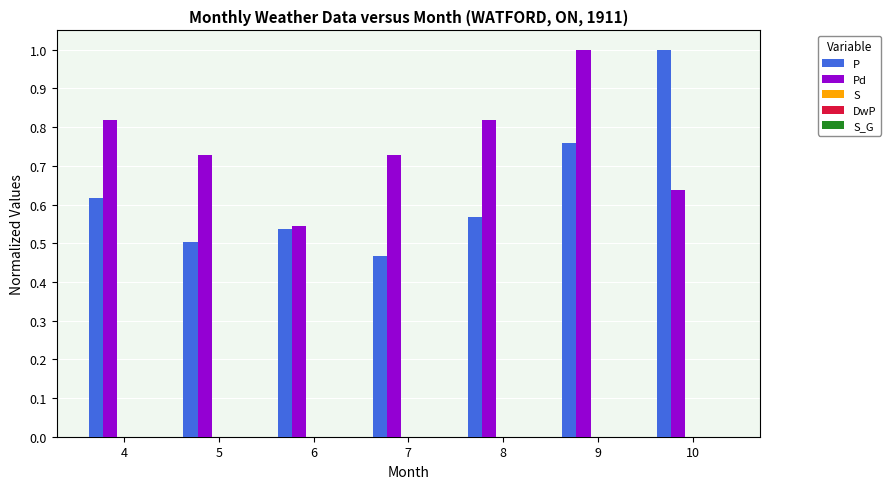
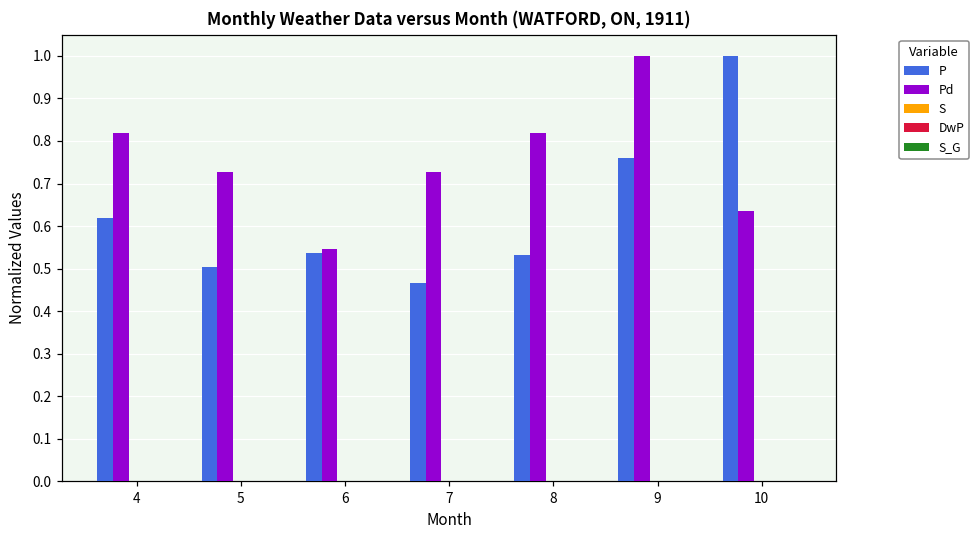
  {
    "P": {
      "4": 0.62,
      "5": 0.50,
      "6": 0.54,
      "7": 0.47,
-     "8": 0.57,
+     "8": 0.53,
      "9": 0.76,
      "10": 1.00
    },
    "Pd": {
      "4": 0.82,
      "5": 0.73,
      "6": 0.55,
      "7": 0.73,
      "8": 0.82,
      "9": 1.00,
      "10": 0.64
    },
    "S": {
      "4": 0.00,
      "5": 0.00,
      "6": 0.00,
      "7": 0.00,
      "8": 0.00,
      "9": 0.00,
      "10": 0.00
    },
    "DwP": {
      "4": 0.00,
      "5": 0.00,
      "6": 0.00,
      "7": 0.00,
      "8": 0.00,
      "9": 0.00,
      "10": 0.00
    },
    "S_G": {
      "4": 0.00,
      "5": 0.00,
      "6": 0.00,
      "7": 0.00,
      "8": 0.00,
      "9": 0.00,
      "10": 0.00
    }
  }
